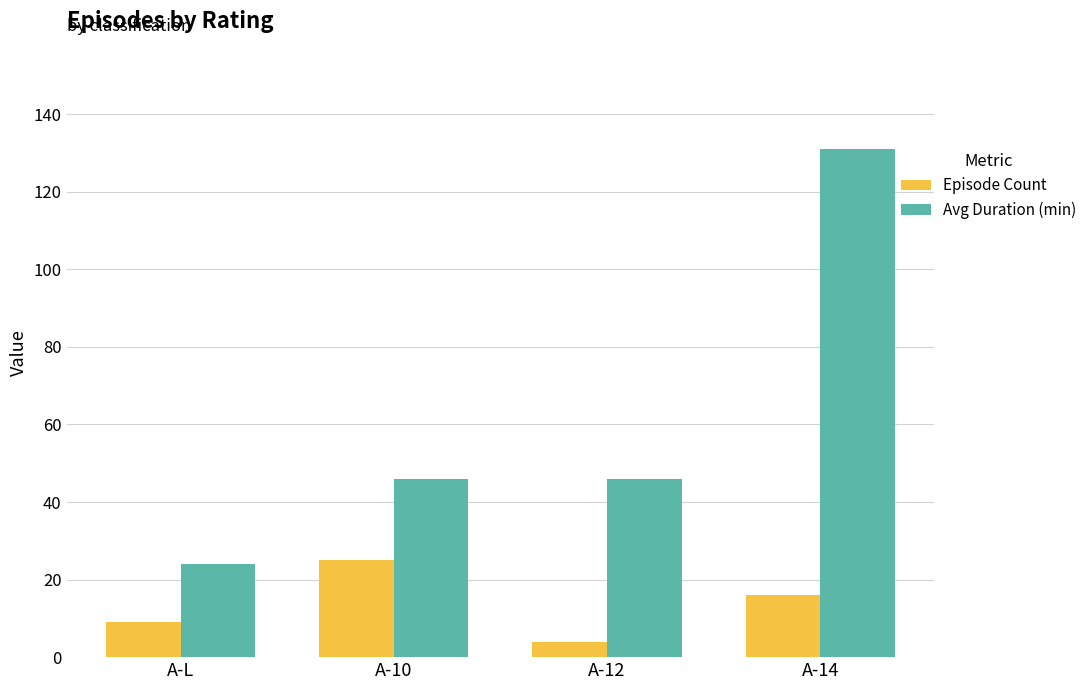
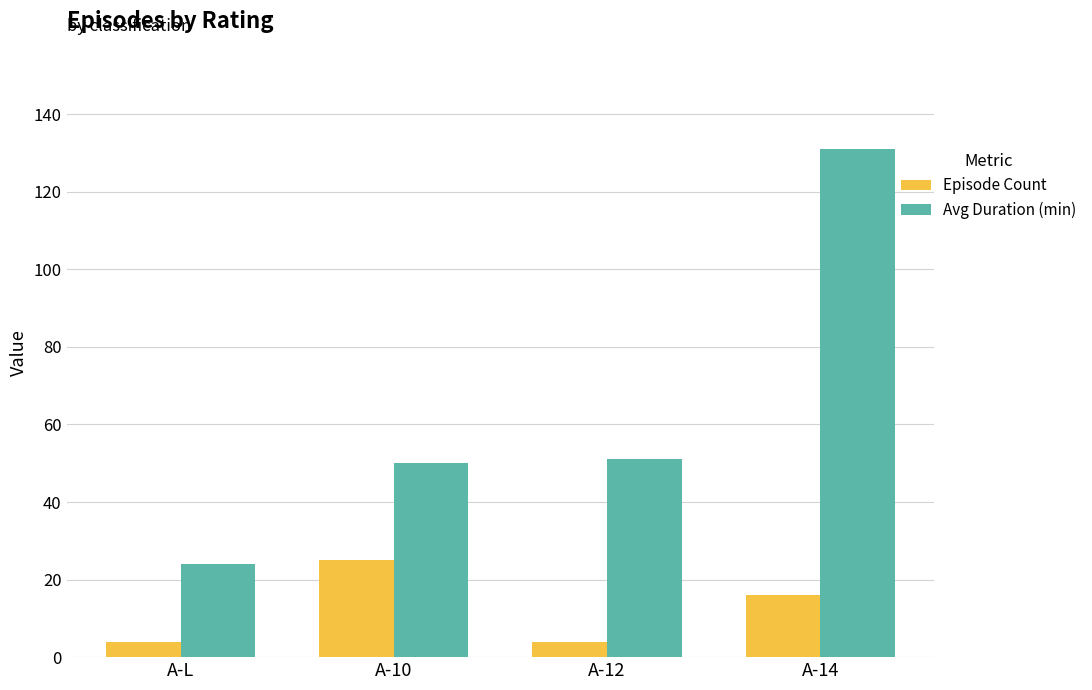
  {
    "Episode Count": {
-     "A-L": 9,
+     "A-L": 4,
      "A-10": 25,
      "A-12": 4,
      "A-14": 16
    },
    "Avg Duration (min)": {
      "A-L": 24,
-     "A-10": 46,
-     "A-12": 46,
+     "A-10": 50,
+     "A-12": 51,
      "A-14": 131
    }
  }
